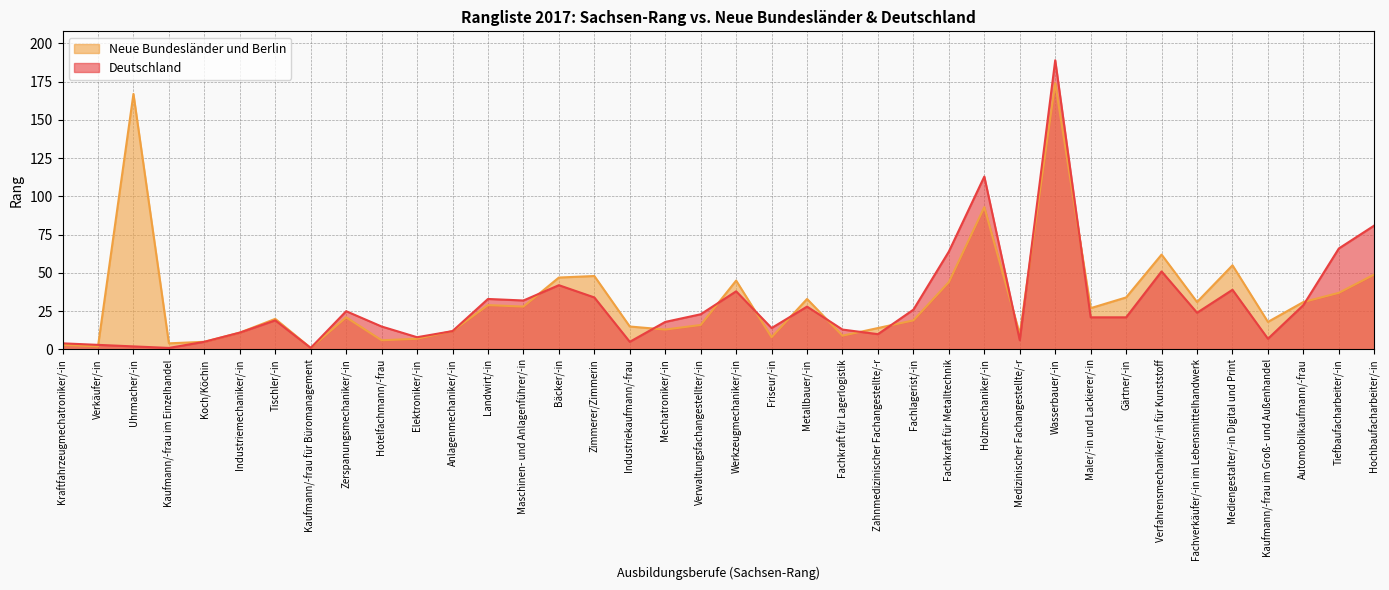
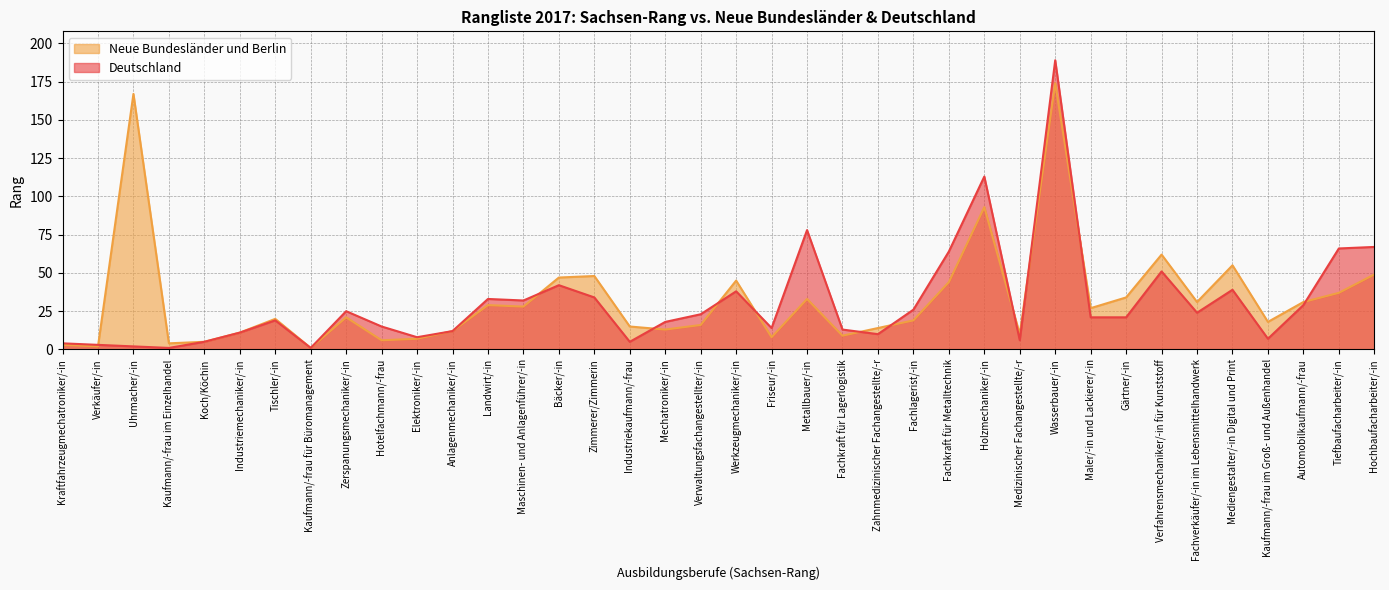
  {
    "Neue Bundesländer und Berlin": {
      "Uhrmacher/-in": 167,
      "Kaufmann/-frau im Einzelhandel": 4,
      "Zerspanungsmechaniker/-in": 21,
      "Hotelfachmann/-frau": 6,
      "Landwirt/-in": 29,
      "Maschinen- und Anlagenführer/-in": 28,
      "Bäcker/-in": 47,
      "Zimmerer/Zimmerin": 48,
      "Industriekaufmann/-frau": 15,
      "Mechatroniker/-in": 13,
      "Verwaltungsfachangestellter/-in": 16,
      "Werkzeugmechaniker/-in": 45,
      "Friseur/-in": 8,
      "Metallbauer/-in": 33,
      "Fachkraft für Lagerlogistik": 9,
      "Zahnmedizinischer Fachangestellte/-r": 14,
      "Fachlagerist/-in": 19,
      "Fachkraft für Metalltechnik": 44,
      "Holzmechaniker/-in": 93,
      "Medizinischer Fachangestellte/-r": 10,
      "Wasserbauer/-in": 174,
      "Maler/-in und Lackierer/-in": 27,
      "Gärtner/-in": 34,
      "Verfahrensmechaniker/-in für Kunststoff": 62,
      "Fachverkäufer/-in im Lebensmittelhandwerk": 31,
      "Mediengestalter/-in Digital und Print": 55,
      "Kaufmann/-frau im Groß- und Außenhandel": 18,
      "Automobilkaufmann/-frau": 31,
      "Tiefbaufacharbeiter/-in": 37,
      "Hochbaufacharbeiter/-in": 49
    },
    "Deutschland": {
      "Uhrmacher/-in": 2,
      "Kaufmann/-frau im Einzelhandel": 1,
      "Zerspanungsmechaniker/-in": 25,
      "Hotelfachmann/-frau": 15,
      "Landwirt/-in": 33,
      "Maschinen- und Anlagenführer/-in": 32,
      "Bäcker/-in": 42,
      "Zimmerer/Zimmerin": 34,
      "Industriekaufmann/-frau": 5,
      "Mechatroniker/-in": 18,
      "Verwaltungsfachangestellter/-in": 23,
      "Werkzeugmechaniker/-in": 38,
      "Friseur/-in": 14,
-     "Metallbauer/-in": 28,
+     "Metallbauer/-in": 78,
      "Fachkraft für Lagerlogistik": 13,
      "Zahnmedizinischer Fachangestellte/-r": 10,
      "Fachlagerist/-in": 26,
      "Fachkraft für Metalltechnik": 64,
      "Holzmechaniker/-in": 113,
      "Medizinischer Fachangestellte/-r": 6,
      "Wasserbauer/-in": 189,
      "Maler/-in und Lackierer/-in": 21,
      "Gärtner/-in": 21,
      "Verfahrensmechaniker/-in für Kunststoff": 51,
      "Fachverkäufer/-in im Lebensmittelhandwerk": 24,
      "Mediengestalter/-in Digital und Print": 39,
      "Kaufmann/-frau im Groß- und Außenhandel": 7,
      "Automobilkaufmann/-frau": 29,
      "Tiefbaufacharbeiter/-in": 66,
-     "Hochbaufacharbeiter/-in": 81
+     "Hochbaufacharbeiter/-in": 67
    }
  }
